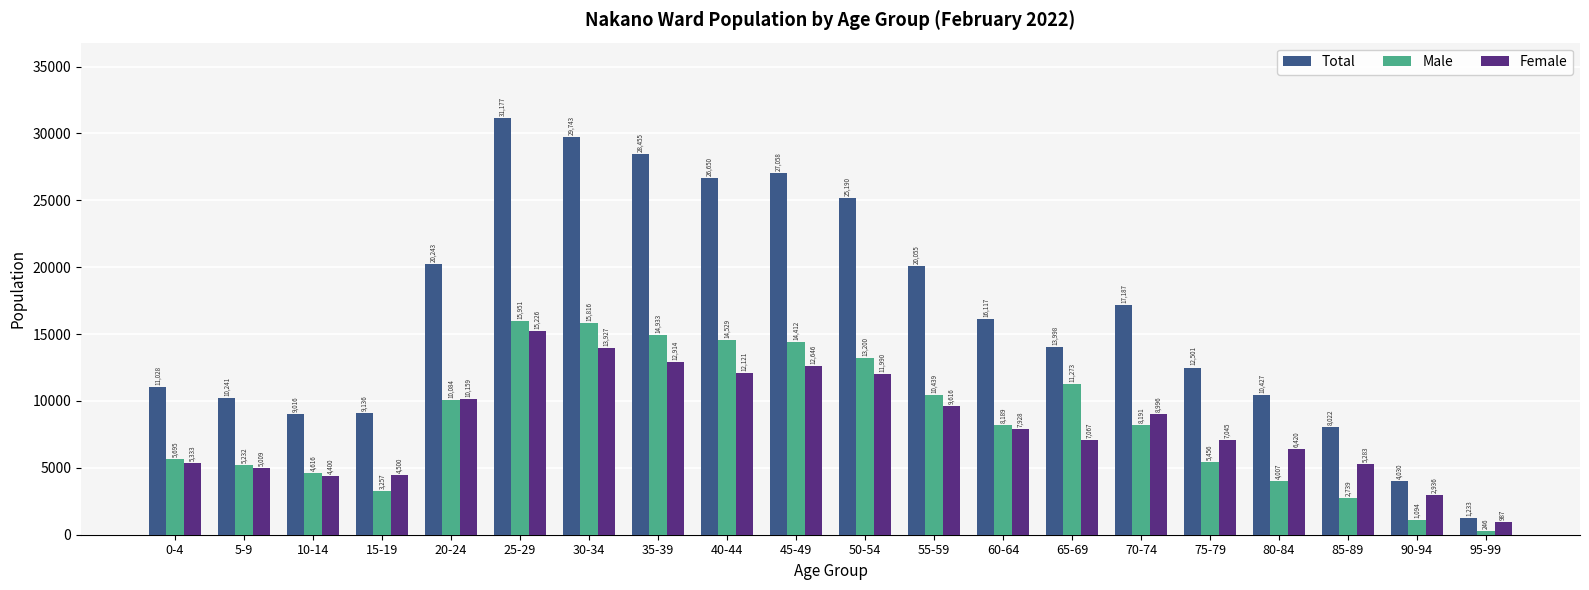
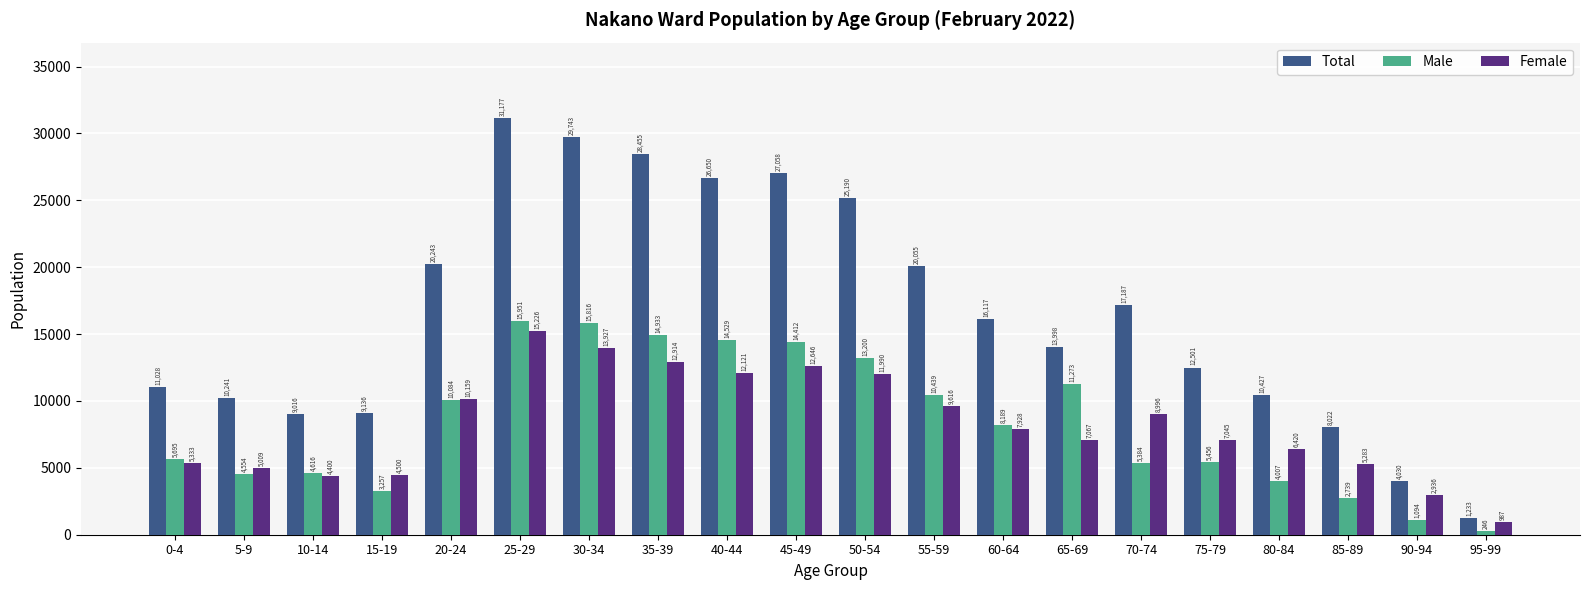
  {
    "Male": {
      "0-4": "5,695",
-     "5-9": "5,232",
+     "5-9": "4,554",
      "10-14": "4,616",
      "15-19": "3,257",
      "20-24": "10,084",
      "25-29": "15,951",
      "30-34": "15,816",
      "35-39": "14,933",
      "40-44": "14,529",
      "45-49": "14,412",
      "50-54": "13,200",
      "55-59": "10,439",
      "60-64": "8,189",
      "65-69": "11,273",
-     "70-74": "8,191",
+     "70-74": "5,384",
      "75-79": "5,456",
      "80-84": "4,007",
      "85-89": "2,739",
      "90-94": "1,094",
      "95-99": "246"
    }
  }
